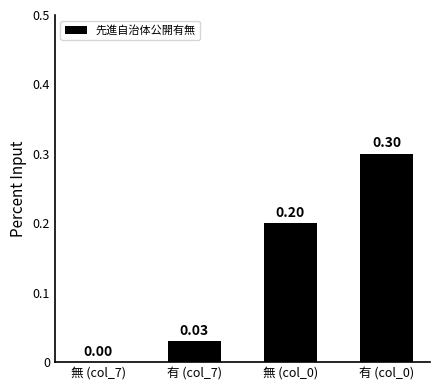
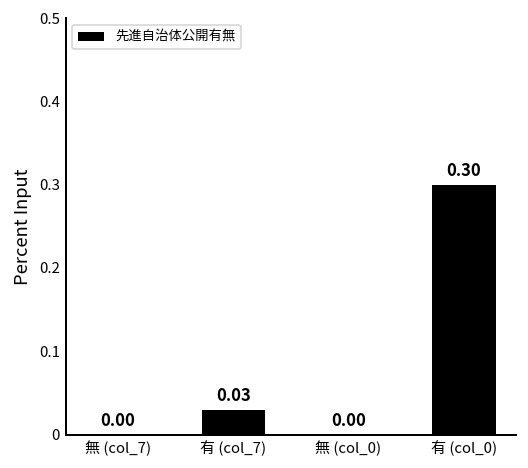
  {
    "無 (col_7)": 0.00,
    "有 (col_7)": 0.03,
-   "無 (col_0)": 0.20,
+   "無 (col_0)": 0.00,
    "有 (col_0)": 0.30
  }
